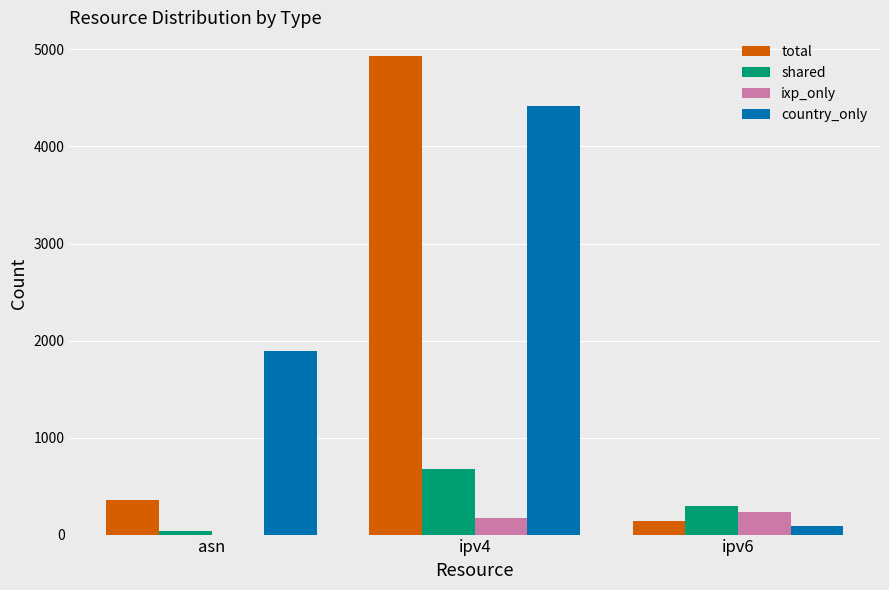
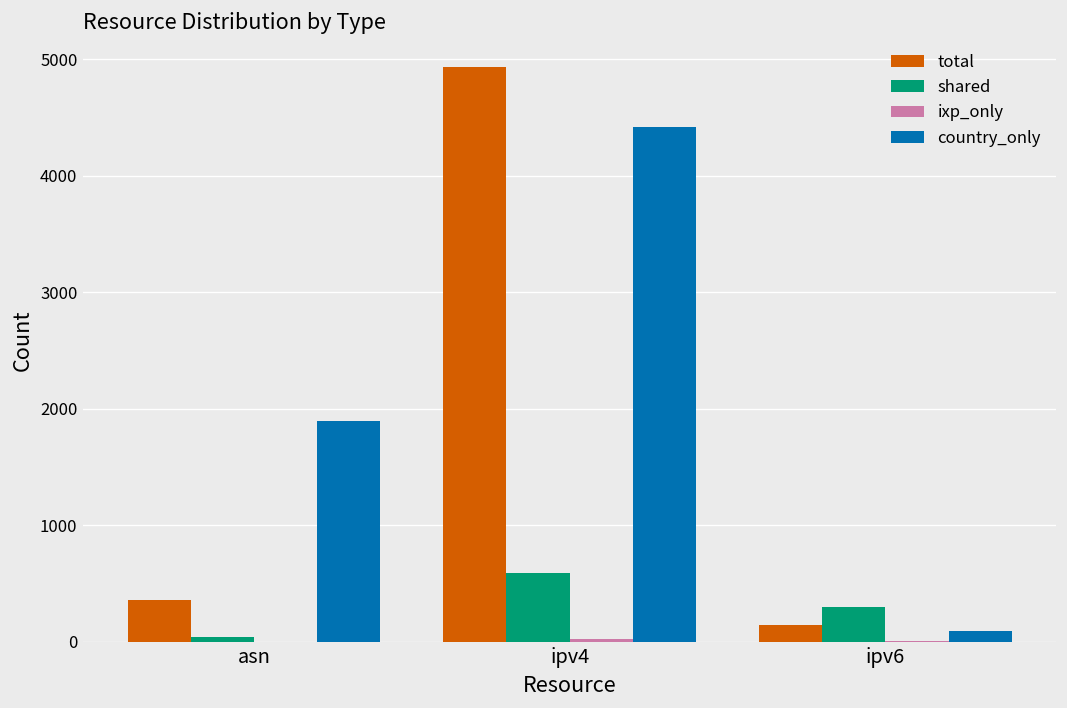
  {
    "total": {
      "asn": 400,
      "ipv4": 4900,
      "ipv6": 100
    },
    "shared": {
      "asn": 0,
-     "ipv4": 700,
+     "ipv4": 600,
      "ipv6": 300
    },
    "ixp_only": {
      "asn": 0,
-     "ipv4": 200,
-     "ipv6": 200
+     "ipv4": 0,
+     "ipv6": 0
    },
    "country_only": {
      "asn": 1900,
      "ipv4": 4400,
      "ipv6": 100
    }
  }
